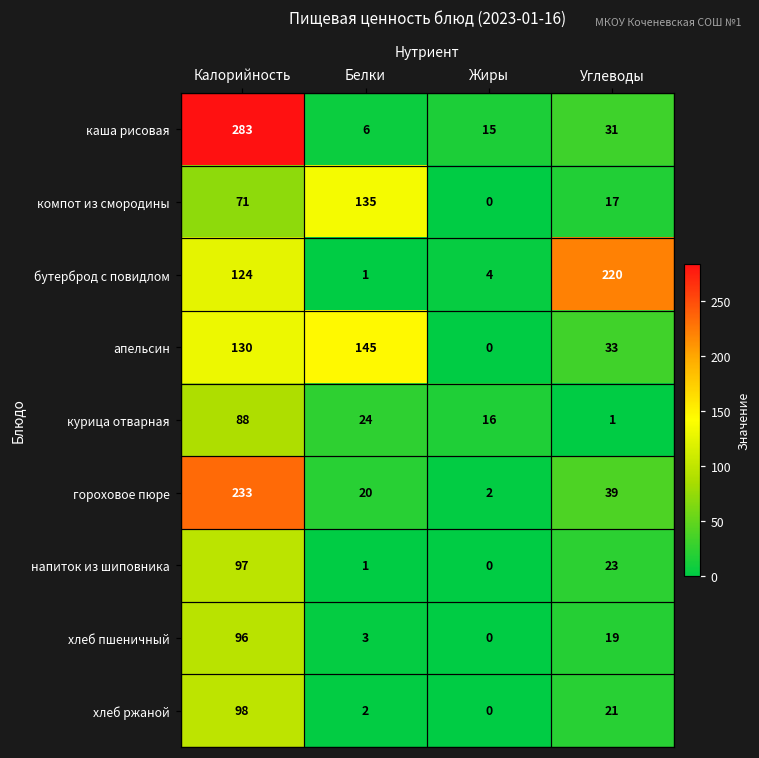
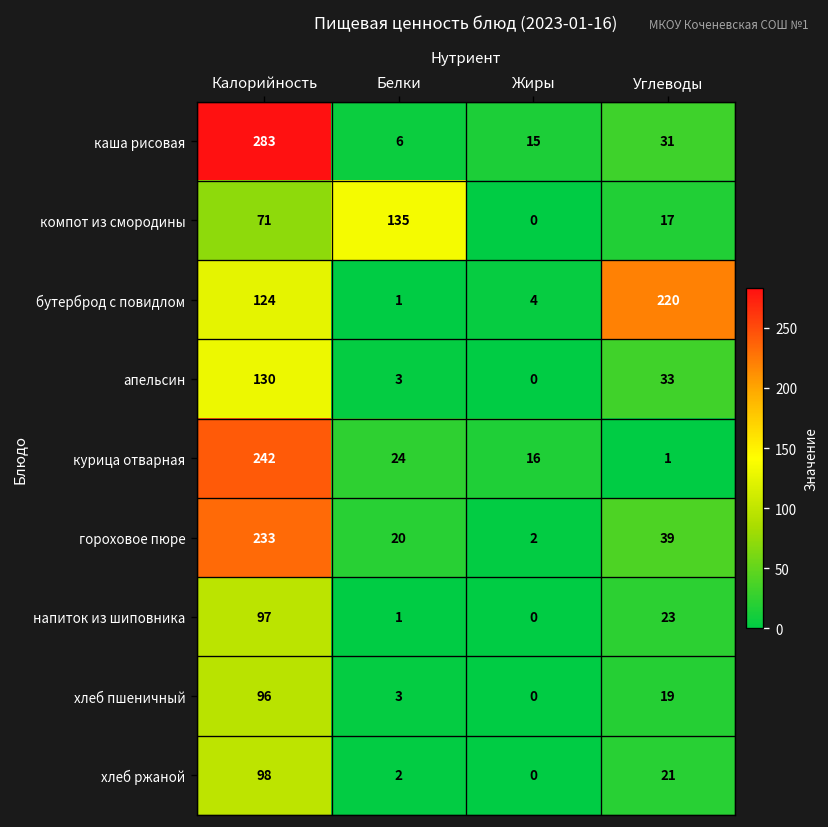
  {
    "каша рисовая": {
      "Калорийность": 283,
      "Белки": 6,
      "Жиры": 15,
      "Углеводы": 31
    },
    "компот из смородины": {
      "Калорийность": 71,
      "Белки": 135,
      "Жиры": 0,
      "Углеводы": 17
    },
    "бутерброд с повидлом": {
      "Калорийность": 124,
      "Белки": 1,
      "Жиры": 4,
      "Углеводы": 220
    },
    "апельсин": {
      "Калорийность": 130,
-     "Белки": 145,
+     "Белки": 3,
      "Жиры": 0,
      "Углеводы": 33
    },
    "курица отварная": {
-     "Калорийность": 88,
+     "Калорийность": 242,
      "Белки": 24,
      "Жиры": 16,
      "Углеводы": 1
    },
    "гороховое пюре": {
      "Калорийность": 233,
      "Белки": 20,
      "Жиры": 2,
      "Углеводы": 39
    },
    "напиток из шиповника": {
      "Калорийность": 97,
      "Белки": 1,
      "Жиры": 0,
      "Углеводы": 23
    },
    "хлеб пшеничный": {
      "Калорийность": 96,
      "Белки": 3,
      "Жиры": 0,
      "Углеводы": 19
    },
    "хлеб ржаной": {
      "Калорийность": 98,
      "Белки": 2,
      "Жиры": 0,
      "Углеводы": 21
    }
  }
